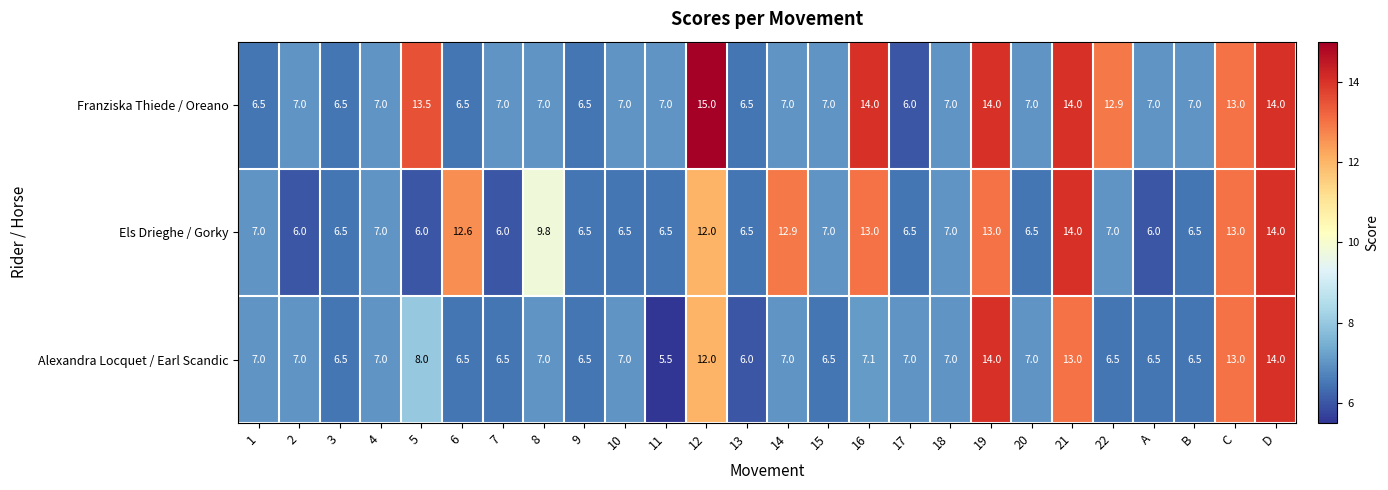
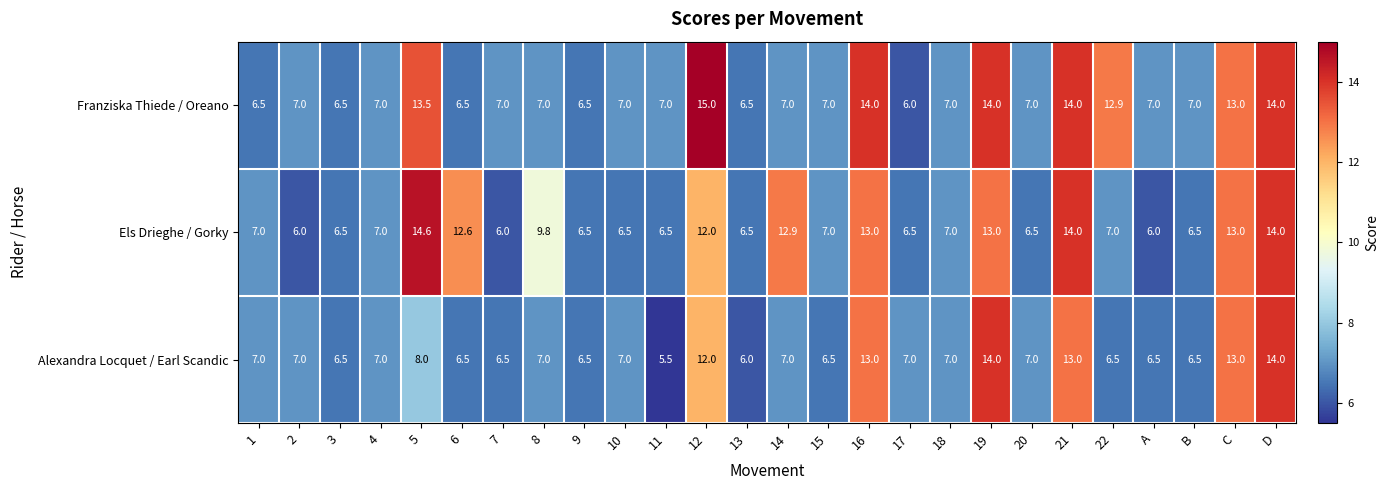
  {
    "Franziska Thiede / Oreano": {
      "1": 6.5,
      "2": 7.0,
      "3": 6.5,
      "4": 7.0,
      "5": 13.5,
      "6": 6.5,
      "7": 7.0,
      "8": 7.0,
      "9": 6.5,
      "10": 7.0,
      "11": 7.0,
      "12": 15.0,
      "13": 6.5,
      "14": 7.0,
      "15": 7.0,
      "16": 14.0,
      "17": 6.0,
      "18": 7.0,
      "19": 14.0,
      "20": 7.0,
      "21": 14.0,
      "22": 12.9,
      "A": 7.0,
      "B": 7.0,
      "C": 13.0,
      "D": 14.0
    },
    "Els Drieghe / Gorky": {
      "1": 7.0,
      "2": 6.0,
      "3": 6.5,
      "4": 7.0,
-     "5": 6.0,
+     "5": 14.6,
      "6": 12.6,
      "7": 6.0,
      "8": 9.8,
      "9": 6.5,
      "10": 6.5,
      "11": 6.5,
      "12": 12.0,
      "13": 6.5,
      "14": 12.9,
      "15": 7.0,
      "16": 13.0,
      "17": 6.5,
      "18": 7.0,
      "19": 13.0,
      "20": 6.5,
      "21": 14.0,
      "22": 7.0,
      "A": 6.0,
      "B": 6.5,
      "C": 13.0,
      "D": 14.0
    },
    "Alexandra Locquet / Earl Scandic": {
      "1": 7.0,
      "2": 7.0,
      "3": 6.5,
      "4": 7.0,
      "5": 8.0,
      "6": 6.5,
      "7": 6.5,
      "8": 7.0,
      "9": 6.5,
      "10": 7.0,
      "11": 5.5,
      "12": 12.0,
      "13": 6.0,
      "14": 7.0,
      "15": 6.5,
-     "16": 7.1,
+     "16": 13.0,
      "17": 7.0,
      "18": 7.0,
      "19": 14.0,
      "20": 7.0,
      "21": 13.0,
      "22": 6.5,
      "A": 6.5,
      "B": 6.5,
      "C": 13.0,
      "D": 14.0
    }
  }
